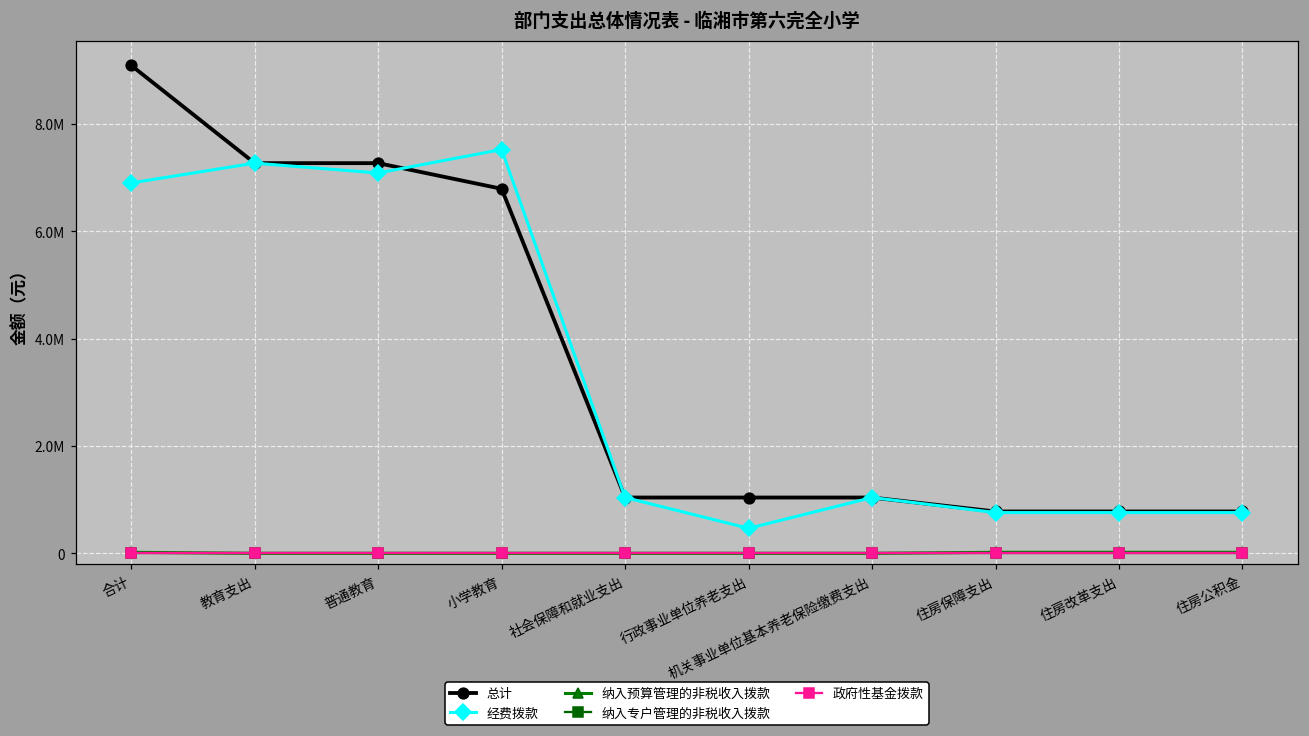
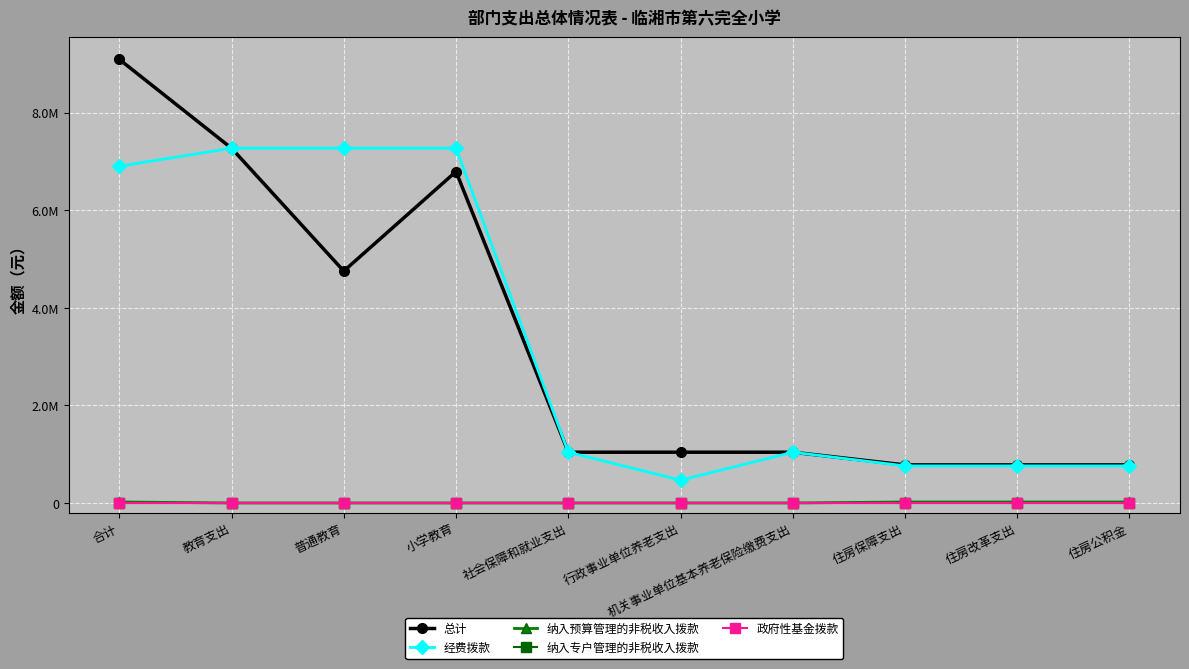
  {
    "总计": {
      "合计": 9100000,
-     "普通教育": 7300000,
+     "普通教育": 4800000,
      "小学教育": 6800000,
      "行政事业单位养老支出": 1000000
    },
    "经费拨款": {
      "合计": 6900000,
-     "普通教育": 7100000,
-     "小学教育": 7500000,
+     "普通教育": 7300000,
+     "小学教育": 7300000,
      "行政事业单位养老支出": 500000
    }
  }
